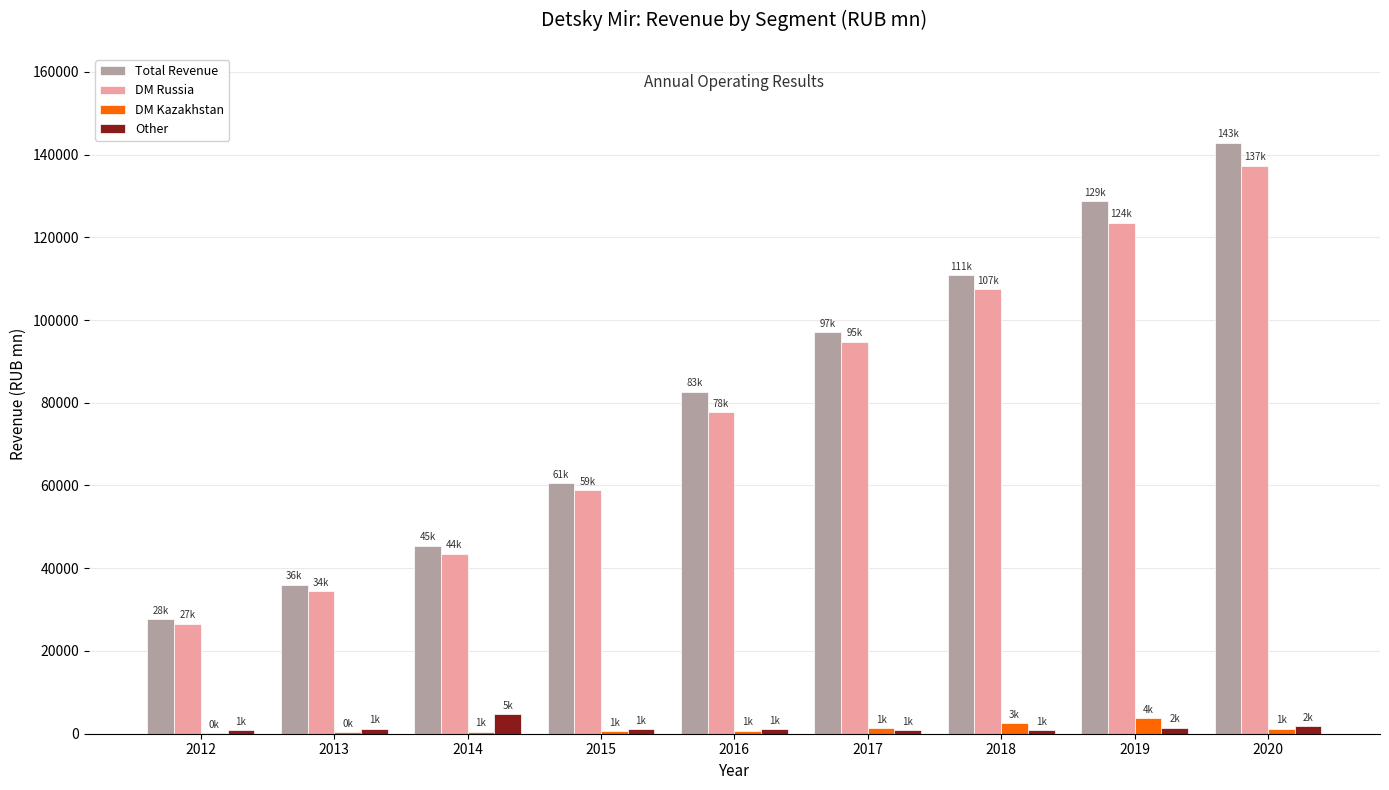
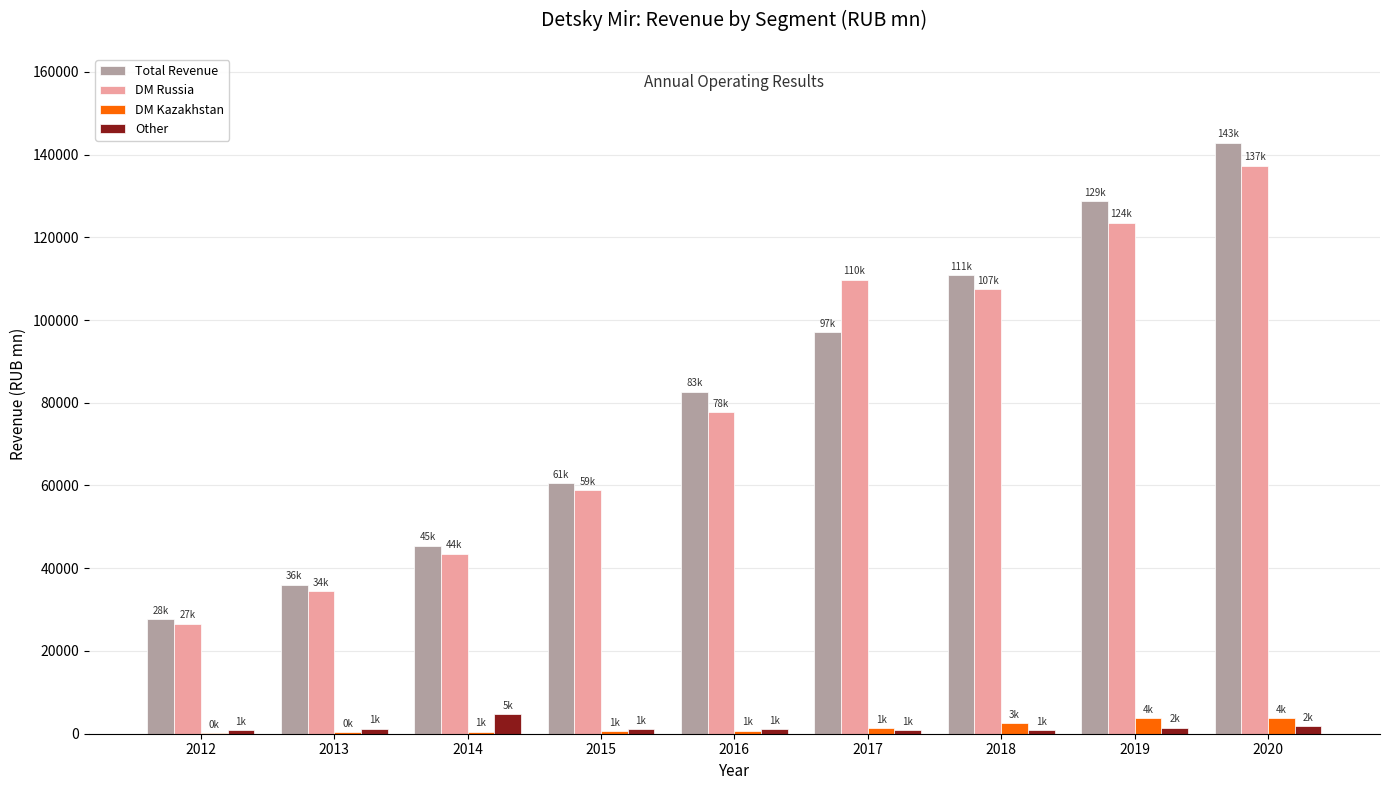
  {
    "Total Revenue": {
      "2012": "28k",
      "2013": "36k",
      "2014": "45k",
      "2015": "61k",
      "2016": "83k",
      "2017": "97k",
      "2018": "111k",
      "2019": "129k",
      "2020": "143k"
    },
    "DM Russia": {
      "2012": "27k",
      "2013": "34k",
      "2014": "44k",
      "2015": "59k",
      "2016": "78k",
-     "2017": "95k",
+     "2017": "110k",
      "2018": "107k",
      "2019": "124k",
      "2020": "137k"
    },
    "DM Kazakhstan": {
      "2014": "1k",
      "2015": "1k",
      "2016": "1k",
      "2017": "1k",
      "2018": "3k",
      "2019": "4k",
-     "2020": "1k"
+     "2020": "4k"
    },
    "Other": {
      "2012": "1k",
      "2013": "1k",
      "2014": "5k",
      "2015": "1k",
      "2016": "1k",
      "2017": "1k",
      "2018": "1k",
      "2019": "2k",
      "2020": "2k"
    }
  }
